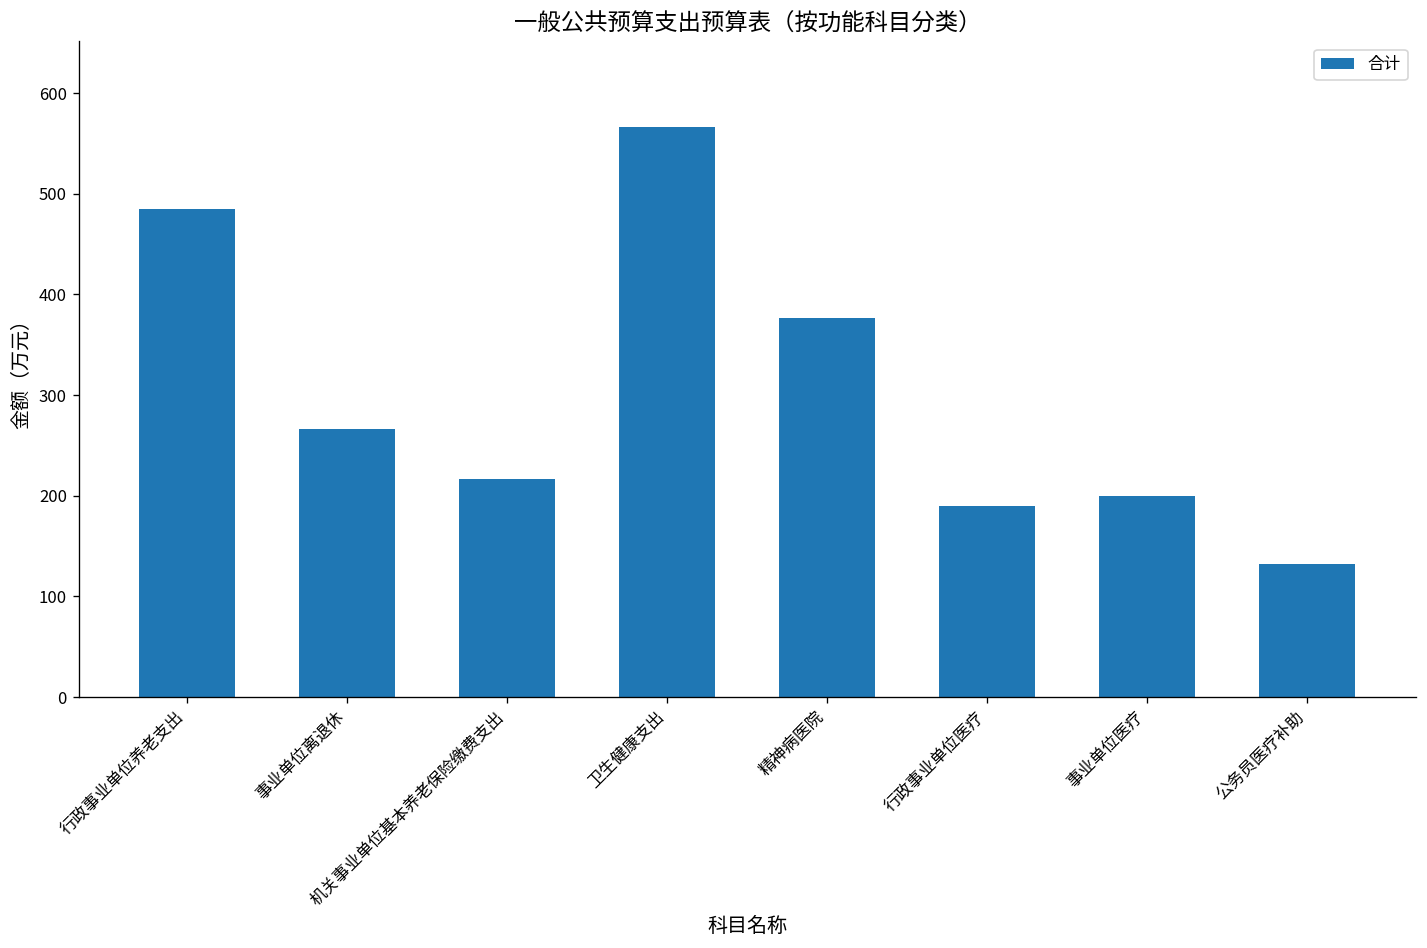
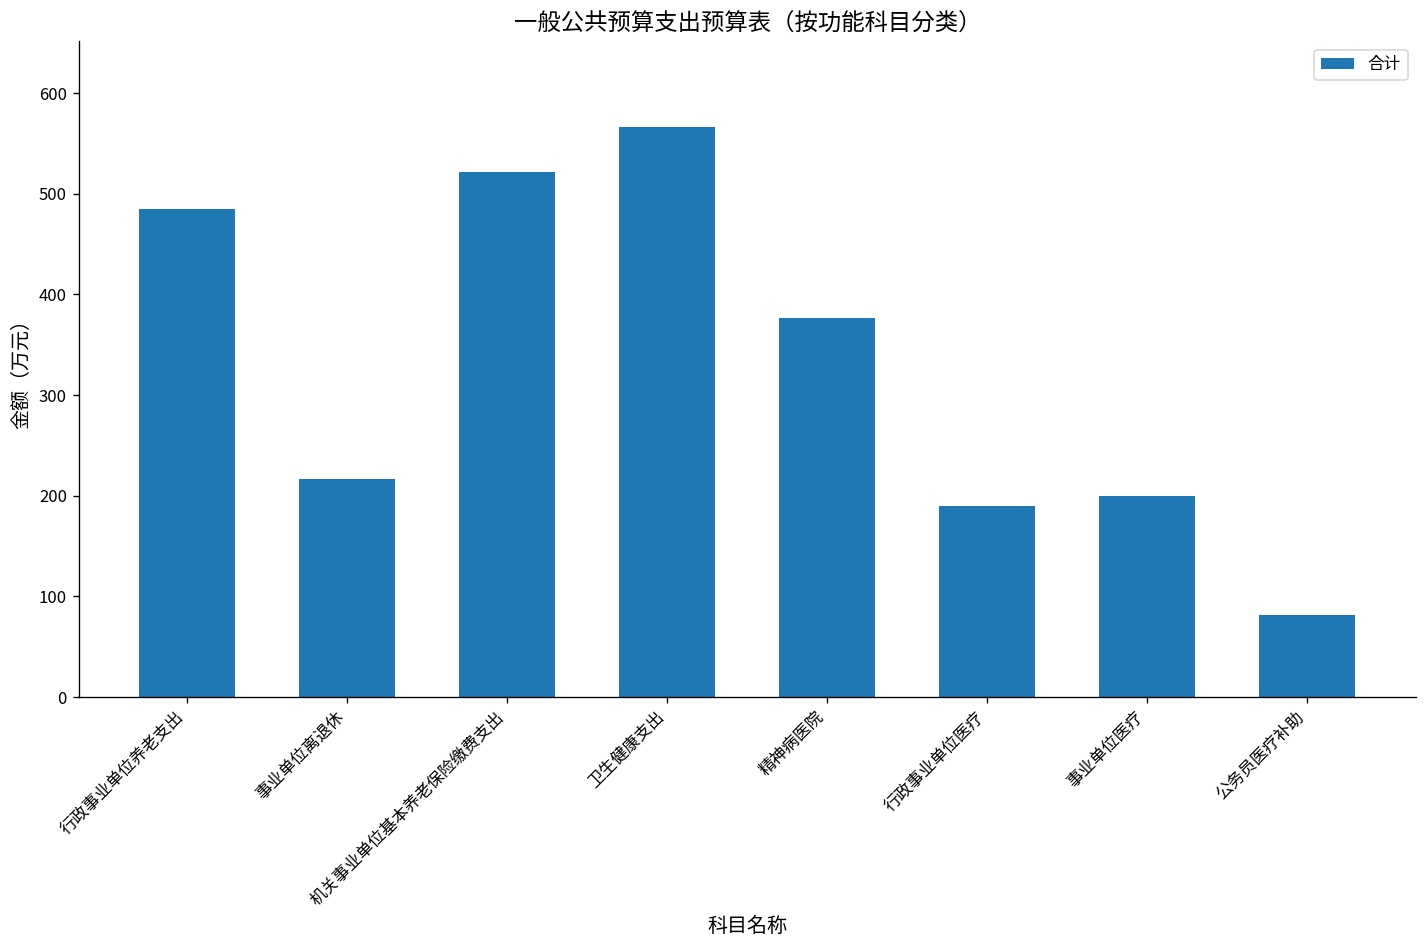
  {
    "行政事业单位养老支出": 480,
-   "事业单位离退休": 270,
-   "机关事业单位基本养老保险缴费支出": 220,
+   "事业单位离退休": 220,
+   "机关事业单位基本养老保险缴费支出": 520,
    "卫生健康支出": 570,
    "精神病医院": 380,
    "行政事业单位医疗": 190,
    "事业单位医疗": 200,
-   "公务员医疗补助": 130
+   "公务员医疗补助": 80
  }
